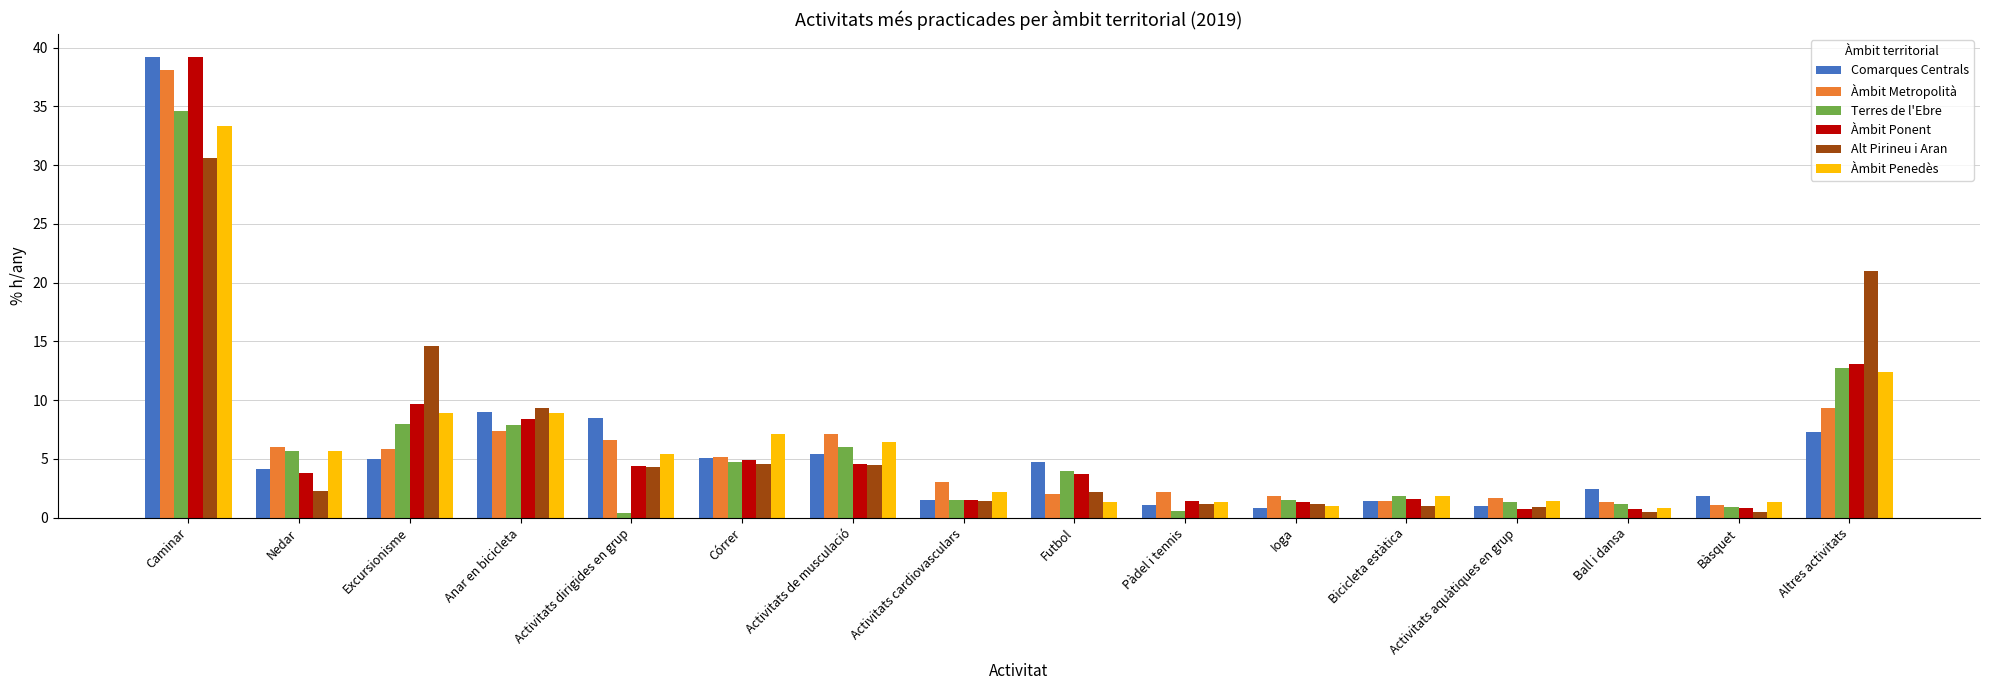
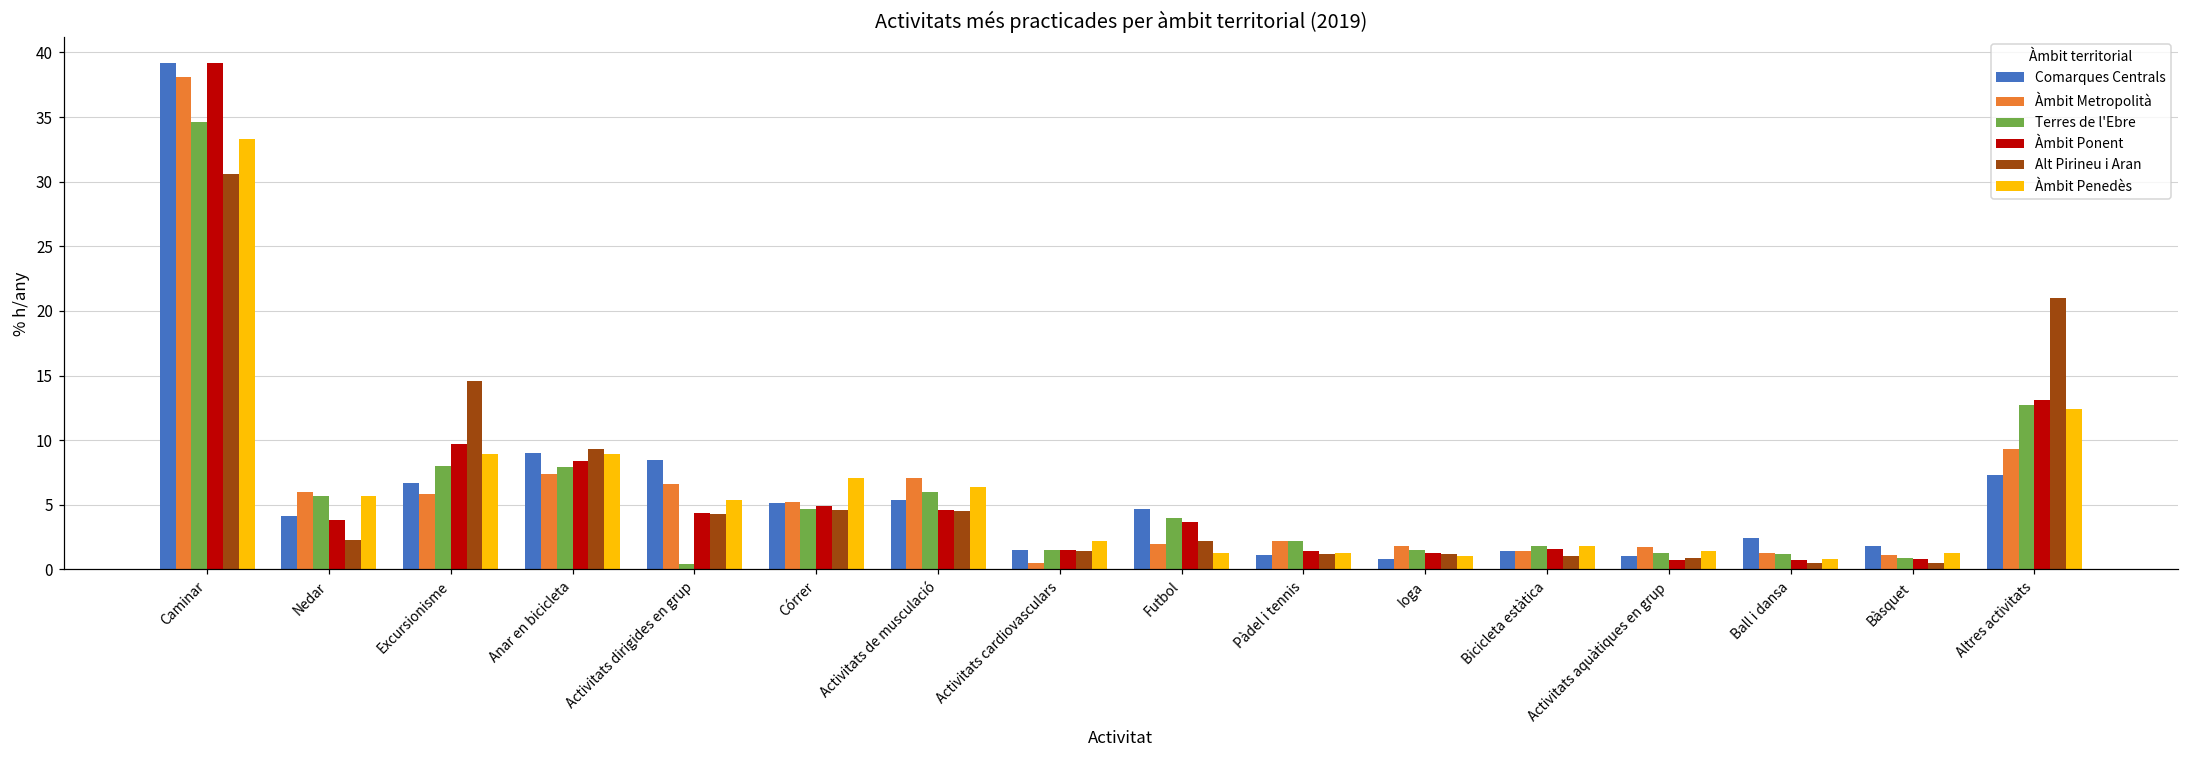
  {
    "Comarques Centrals": {
      "Caminar": 39.2,
      "Nedar": 4.1,
-     "Excursionisme": 5.0,
+     "Excursionisme": 6.7,
      "Anar en bicicleta": 9.0,
      "Activitats dirigides en grup": 8.5,
      "Córrer": 5.1,
      "Activitats de musculació": 5.4,
      "Activitats cardiovasculars": 1.5,
      "Futbol": 4.7,
      "Pàdel i tennis": 1.1,
      "Ioga": 0.8,
      "Bicicleta estàtica": 1.4,
      "Activitats aquàtiques en grup": 1.0,
      "Ball i dansa": 2.4,
      "Bàsquet": 1.8,
      "Altres activitats": 7.3
    },
    "Àmbit Metropolità": {
      "Caminar": 38.1,
      "Nedar": 6.0,
      "Excursionisme": 5.8,
      "Anar en bicicleta": 7.4,
      "Activitats dirigides en grup": 6.6,
      "Córrer": 5.2,
      "Activitats de musculació": 7.1,
-     "Activitats cardiovasculars": 3.0,
+     "Activitats cardiovasculars": 0.5,
      "Futbol": 2.0,
      "Pàdel i tennis": 2.2,
      "Ioga": 1.8,
      "Bicicleta estàtica": 1.4,
      "Activitats aquàtiques en grup": 1.7,
      "Ball i dansa": 1.3,
      "Bàsquet": 1.1,
      "Altres activitats": 9.3
    },
    "Terres de l'Ebre": {
      "Caminar": 34.6,
      "Nedar": 5.7,
      "Excursionisme": 8.0,
      "Anar en bicicleta": 7.9,
      "Activitats dirigides en grup": 0.4,
      "Córrer": 4.7,
      "Activitats de musculació": 6.0,
      "Activitats cardiovasculars": 1.5,
      "Futbol": 4.0,
-     "Pàdel i tennis": 0.6,
+     "Pàdel i tennis": 2.2,
      "Ioga": 1.5,
      "Bicicleta estàtica": 1.8,
      "Activitats aquàtiques en grup": 1.3,
      "Ball i dansa": 1.2,
      "Bàsquet": 0.9,
      "Altres activitats": 12.7
    },
    "Àmbit Ponent": {
      "Caminar": 39.2,
      "Nedar": 3.8,
      "Excursionisme": 9.7,
      "Anar en bicicleta": 8.4,
      "Activitats dirigides en grup": 4.4,
      "Córrer": 4.9,
      "Activitats de musculació": 4.6,
      "Activitats cardiovasculars": 1.5,
      "Futbol": 3.7,
      "Pàdel i tennis": 1.4,
      "Ioga": 1.3,
      "Bicicleta estàtica": 1.6,
      "Activitats aquàtiques en grup": 0.7,
      "Ball i dansa": 0.7,
      "Bàsquet": 0.8,
      "Altres activitats": 13.1
    },
    "Alt Pirineu i Aran": {
      "Caminar": 30.6,
      "Nedar": 2.3,
      "Excursionisme": 14.6,
      "Anar en bicicleta": 9.3,
      "Activitats dirigides en grup": 4.3,
      "Córrer": 4.6,
      "Activitats de musculació": 4.5,
      "Activitats cardiovasculars": 1.4,
      "Futbol": 2.2,
      "Pàdel i tennis": 1.2,
      "Ioga": 1.2,
      "Bicicleta estàtica": 1.0,
      "Activitats aquàtiques en grup": 0.9,
      "Ball i dansa": 0.5,
      "Bàsquet": 0.5,
      "Altres activitats": 21.0
    },
    "Àmbit Penedès": {
      "Caminar": 33.3,
      "Nedar": 5.7,
      "Excursionisme": 8.9,
      "Anar en bicicleta": 8.9,
      "Activitats dirigides en grup": 5.4,
      "Córrer": 7.1,
      "Activitats de musculació": 6.4,
      "Activitats cardiovasculars": 2.2,
      "Futbol": 1.3,
      "Pàdel i tennis": 1.3,
      "Ioga": 1.0,
      "Bicicleta estàtica": 1.8,
      "Activitats aquàtiques en grup": 1.4,
      "Ball i dansa": 0.8,
      "Bàsquet": 1.3,
      "Altres activitats": 12.4
    }
  }
